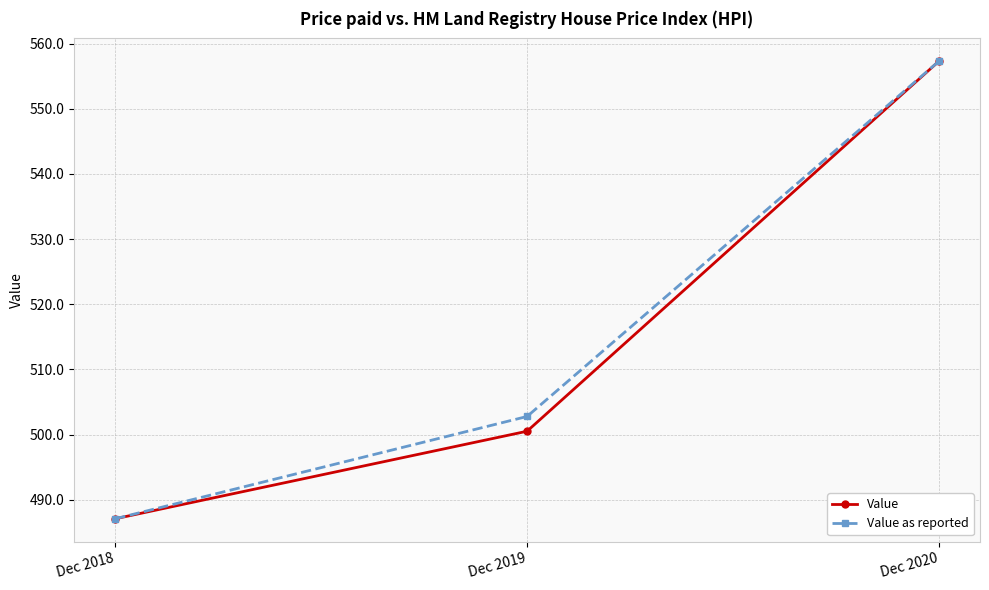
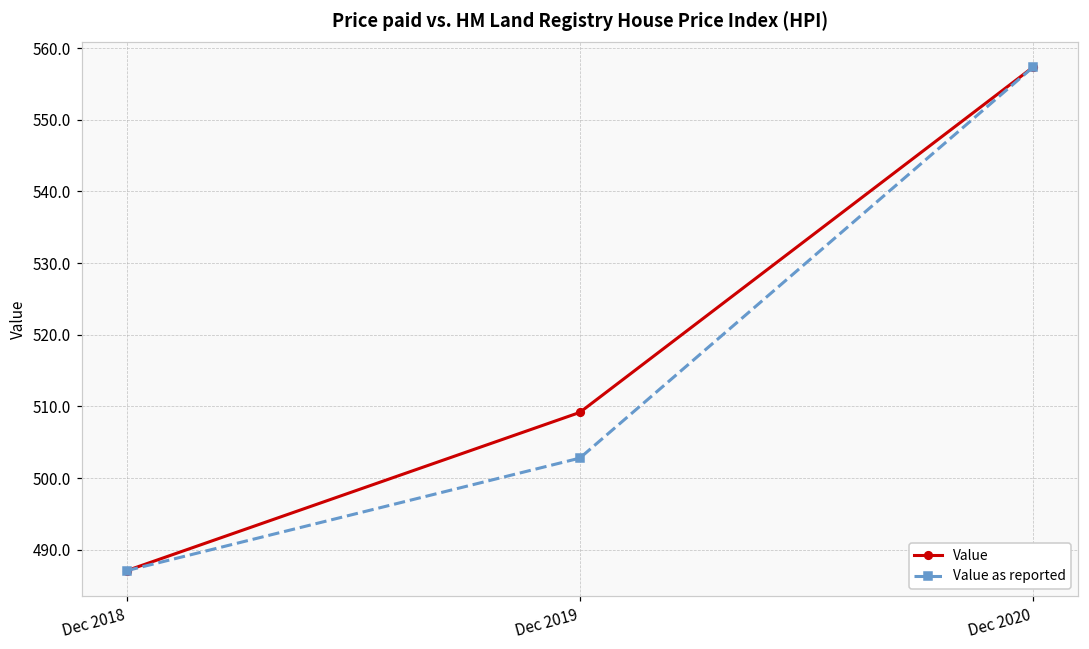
  {
    "Value": {
-     "Dec 2019": 501
+     "Dec 2019": 509
    },
    "Value as reported": {
      "Dec 2019": 503
    }
  }
